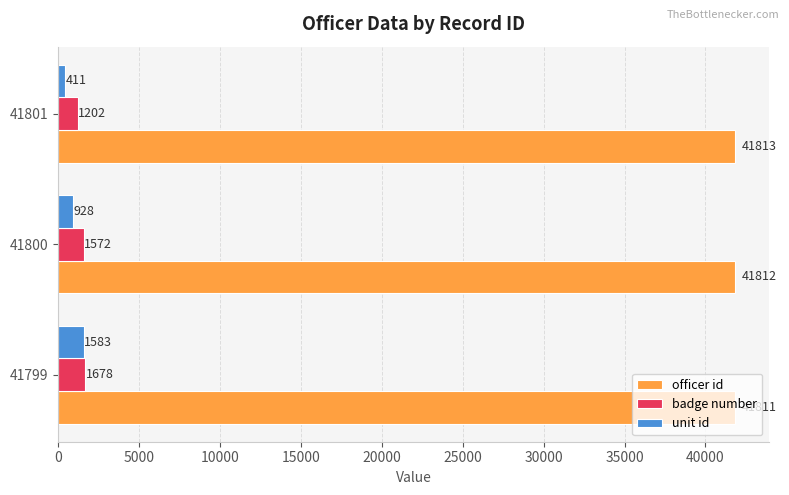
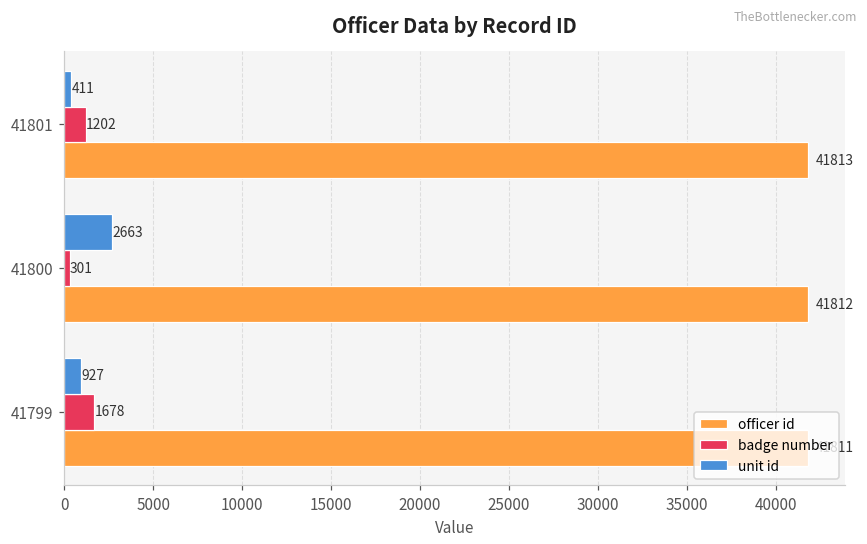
  {
    "officer id": {
      "41801": 41813,
      "41800": 41812
    },
    "badge number": {
      "41801": 1202,
-     "41800": 1572,
+     "41800": 301,
      "41799": 1678
    },
    "unit id": {
      "41801": 411,
-     "41800": 928,
-     "41799": 1583
+     "41800": 2663,
+     "41799": 927
    }
  }
